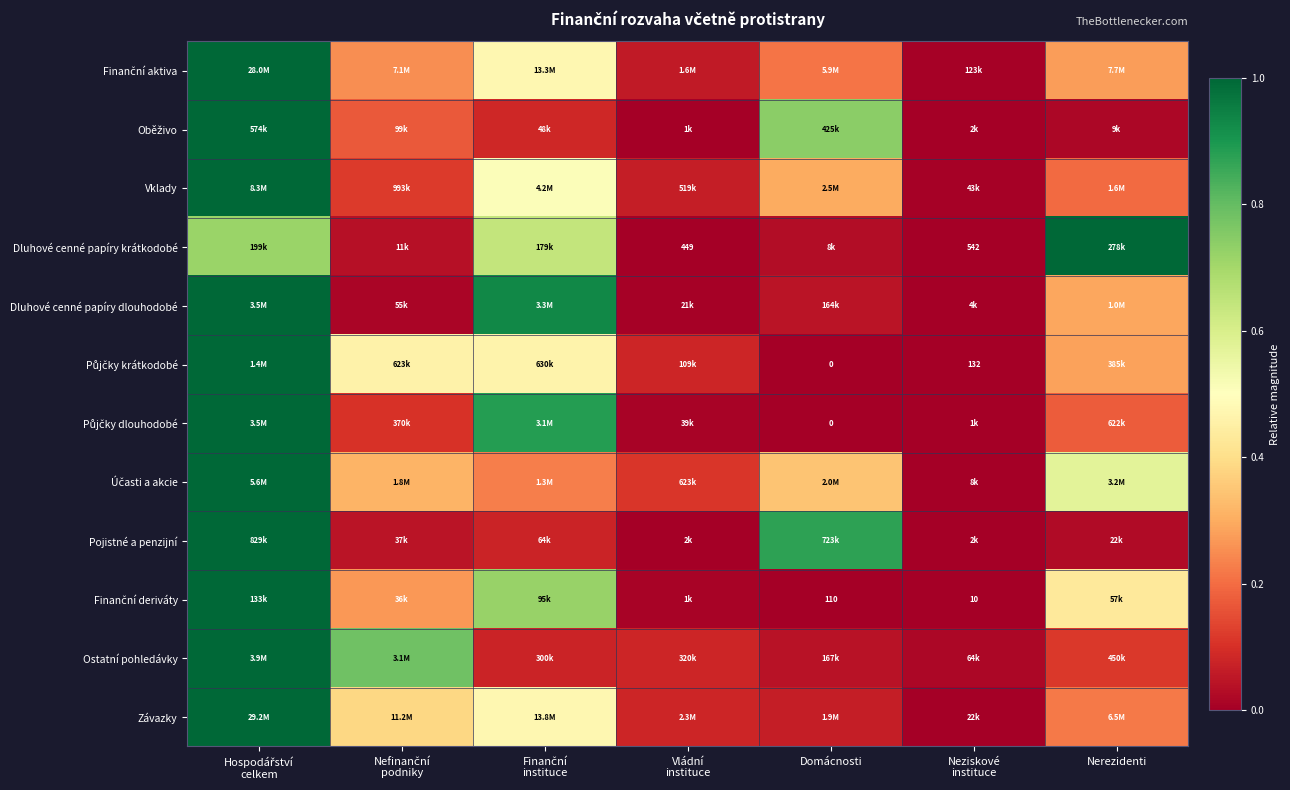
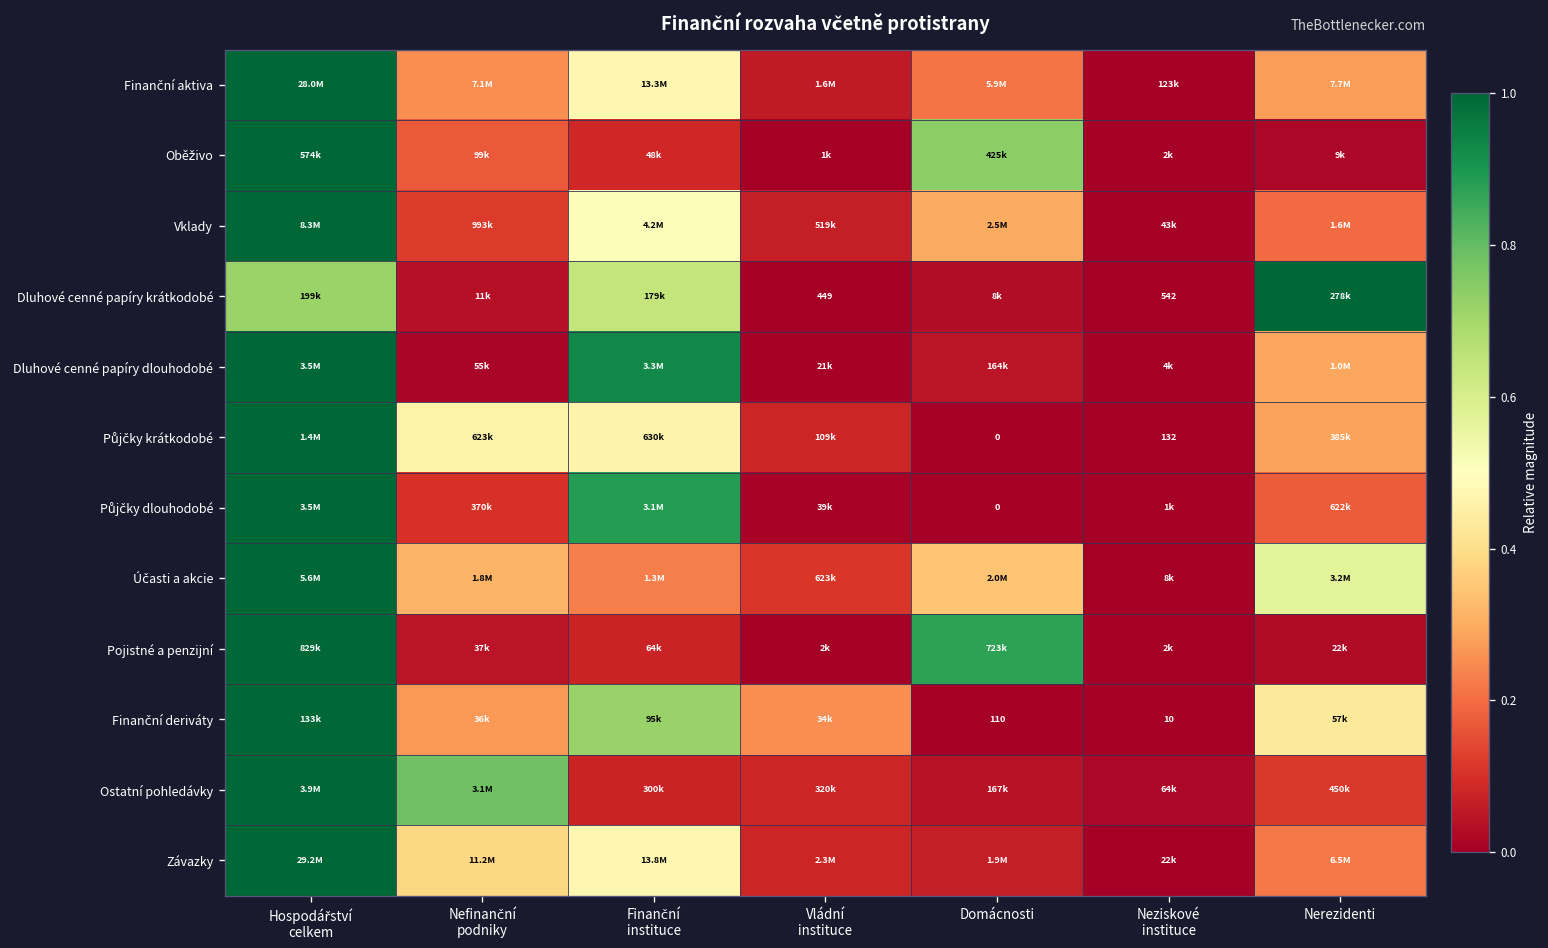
  {
    "Finanční aktiva": {
      "Hospodářství celkem": "28.0M",
      "Nefinanční podniky": "7.1M",
      "Finanční instituce": "13.3M",
      "Vládní instituce": "1.6M",
      "Domácnosti": "5.9M",
      "Neziskové instituce": "123k",
      "Nerezidenti": "7.7M"
    },
    "Oběživo": {
      "Hospodářství celkem": "574k",
      "Nefinanční podniky": "99k",
      "Finanční instituce": "48k",
      "Vládní instituce": "1k",
      "Domácnosti": "425k",
      "Neziskové instituce": "2k",
      "Nerezidenti": "9k"
    },
    "Vklady": {
      "Hospodářství celkem": "8.3M",
      "Nefinanční podniky": "993k",
      "Finanční instituce": "4.2M",
      "Vládní instituce": "519k",
      "Domácnosti": "2.5M",
      "Neziskové instituce": "43k",
      "Nerezidenti": "1.6M"
    },
    "Dluhové cenné papíry krátkodobé": {
      "Hospodářství celkem": "199k",
      "Nefinanční podniky": "11k",
      "Finanční instituce": "179k",
      "Vládní instituce": "449",
      "Domácnosti": "8k",
      "Neziskové instituce": "542",
      "Nerezidenti": "278k"
    },
    "Dluhové cenné papíry dlouhodobé": {
      "Hospodářství celkem": "3.5M",
      "Nefinanční podniky": "55k",
      "Finanční instituce": "3.3M",
      "Vládní instituce": "21k",
      "Domácnosti": "164k",
      "Neziskové instituce": "4k",
      "Nerezidenti": "1.0M"
    },
    "Půjčky krátkodobé": {
      "Hospodářství celkem": "1.4M",
      "Nefinanční podniky": "623k",
      "Finanční instituce": "630k",
      "Vládní instituce": "109k",
      "Domácnosti": "0",
      "Neziskové instituce": "132",
      "Nerezidenti": "385k"
    },
    "Půjčky dlouhodobé": {
      "Hospodářství celkem": "3.5M",
      "Nefinanční podniky": "370k",
      "Finanční instituce": "3.1M",
      "Vládní instituce": "39k",
      "Domácnosti": "0",
      "Neziskové instituce": "1k",
      "Nerezidenti": "622k"
    },
    "Účasti a akcie": {
      "Hospodářství celkem": "5.6M",
      "Nefinanční podniky": "1.8M",
      "Finanční instituce": "1.3M",
      "Vládní instituce": "623k",
      "Domácnosti": "2.0M",
      "Neziskové instituce": "8k",
      "Nerezidenti": "3.2M"
    },
    "Pojistné a penzijní": {
      "Hospodářství celkem": "829k",
      "Nefinanční podniky": "37k",
      "Finanční instituce": "64k",
      "Vládní instituce": "2k",
      "Domácnosti": "723k",
      "Neziskové instituce": "2k",
      "Nerezidenti": "22k"
    },
    "Finanční deriváty": {
      "Hospodářství celkem": "133k",
      "Nefinanční podniky": "36k",
      "Finanční instituce": "95k",
-     "Vládní instituce": "1k",
+     "Vládní instituce": "34k",
      "Domácnosti": "110",
      "Neziskové instituce": "10",
      "Nerezidenti": "57k"
    },
    "Ostatní pohledávky": {
      "Hospodářství celkem": "3.9M",
      "Nefinanční podniky": "3.1M",
      "Finanční instituce": "300k",
      "Vládní instituce": "320k",
      "Domácnosti": "167k",
      "Neziskové instituce": "64k",
      "Nerezidenti": "450k"
    },
    "Závazky": {
      "Hospodářství celkem": "29.2M",
      "Nefinanční podniky": "11.2M",
      "Finanční instituce": "13.8M",
      "Vládní instituce": "2.3M",
      "Domácnosti": "1.9M",
      "Neziskové instituce": "22k",
      "Nerezidenti": "6.5M"
    }
  }
